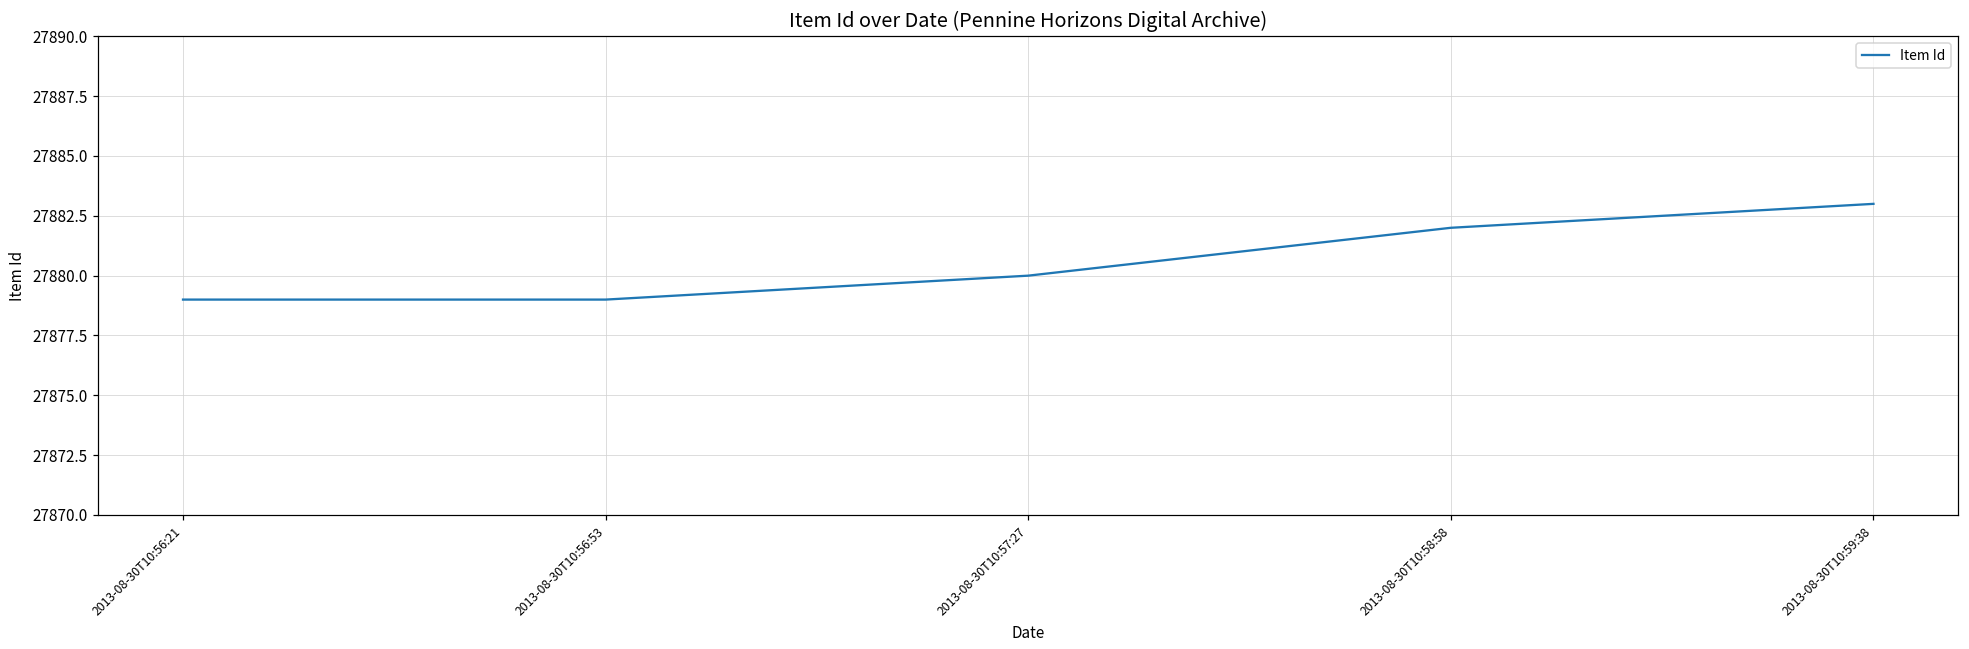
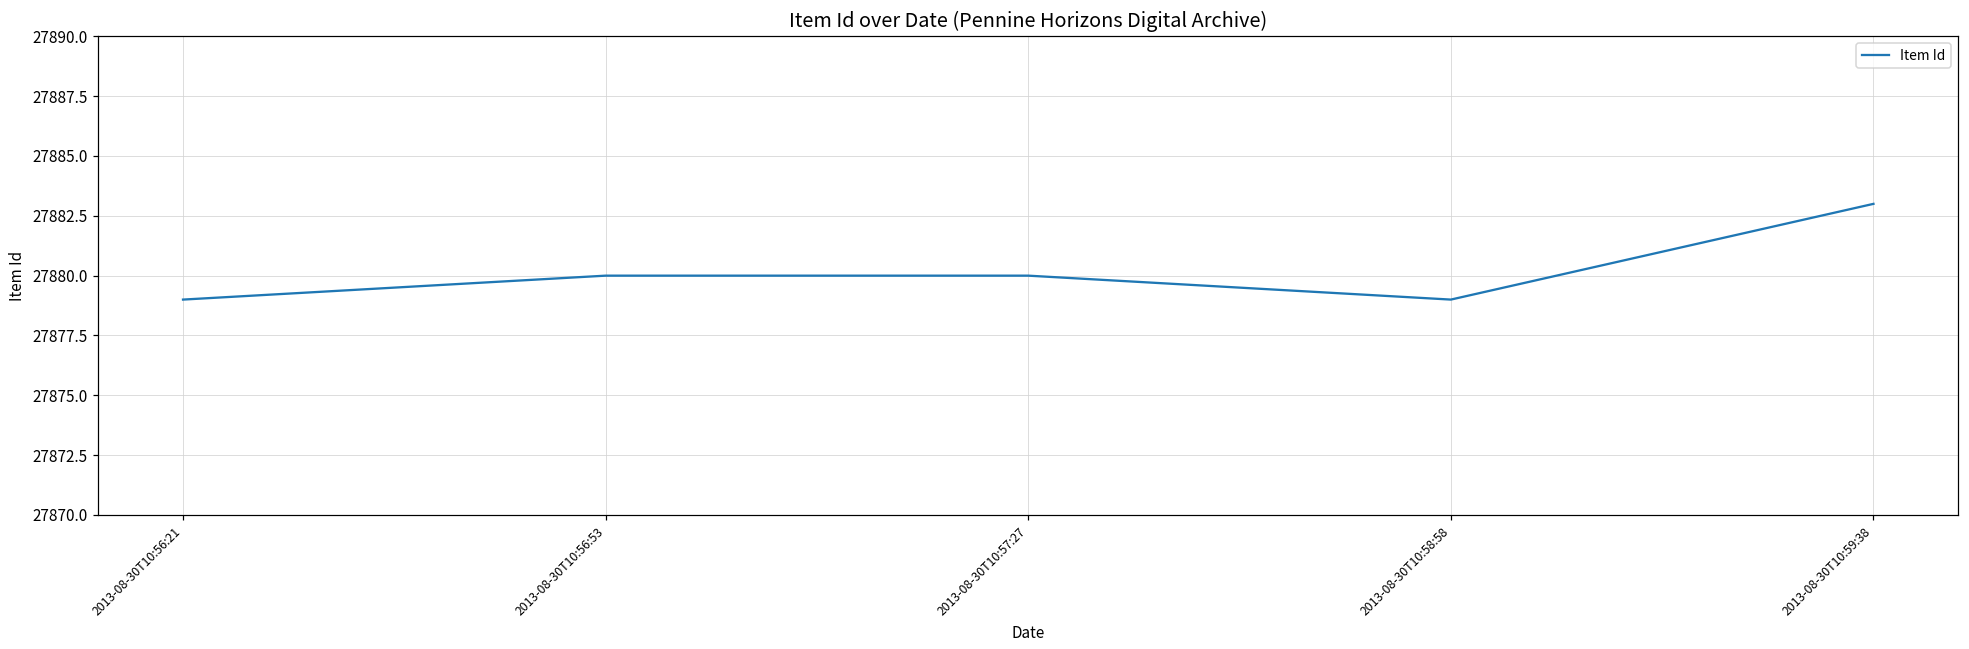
  {
    "2013-08-30T10:56:21": 27879,
-   "2013-08-30T10:56:53": 27879,
+   "2013-08-30T10:56:53": 27880,
    "2013-08-30T10:57:27": 27880,
-   "2013-08-30T10:58:58": 27882,
+   "2013-08-30T10:58:58": 27879,
    "2013-08-30T10:59:38": 27883
  }
